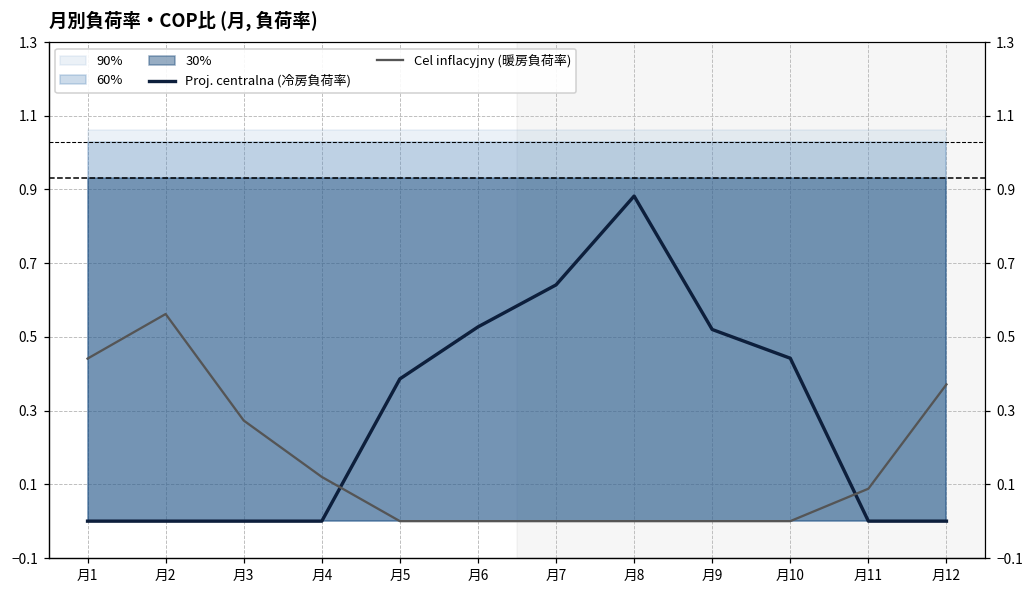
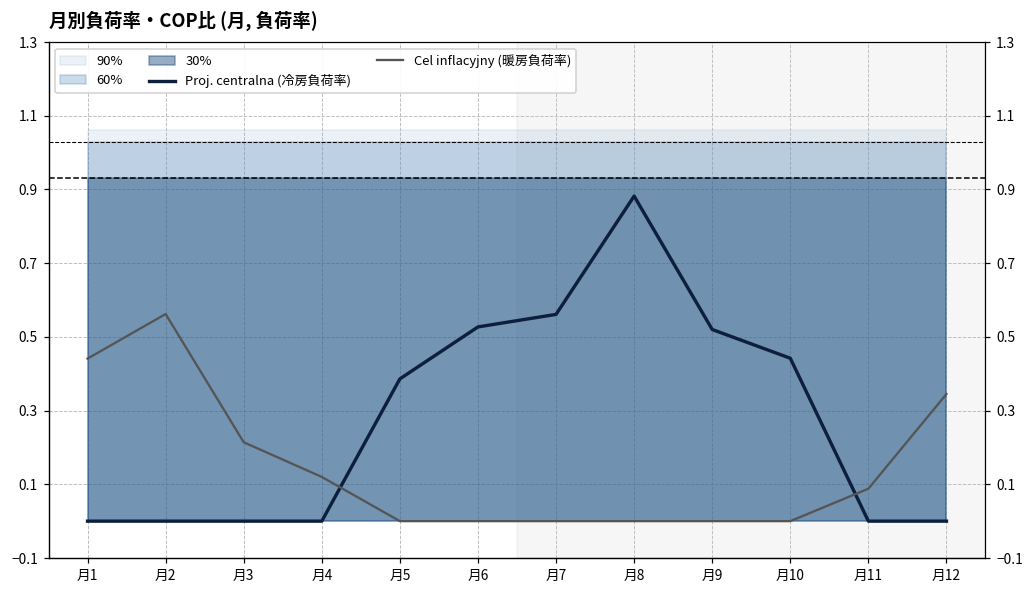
  {
    "Proj. centralna (冷房負荷率)": {
      "月1": 0.00,
      "月2": 0.00,
      "月3": 0.00,
      "月4": 0.00,
      "月5": 0.39,
      "月6": 0.53,
-     "月7": 0.64,
+     "月7": 0.56,
      "月8": 0.88,
      "月9": 0.52,
      "月10": 0.44,
      "月11": 0.00,
      "月12": 0.00
    },
    "90%": {
      "月1": 1.06,
      "月2": 1.06,
      "月3": 1.06,
      "月4": 1.06,
      "月5": 1.06,
      "月6": 1.06,
      "月7": 1.06,
      "月8": 1.06,
      "月9": 1.06,
      "月10": 1.06,
      "月11": 1.06,
      "月12": 1.06
    },
    "Cel inflacyjny (暖房負荷率)": {
      "月1": 0.44,
      "月2": 0.56,
-     "月3": 0.27,
+     "月3": 0.21,
      "月4": 0.12,
      "月5": 0.00,
      "月6": 0.00,
      "月7": 0.00,
      "月8": 0.00,
      "月9": 0.00,
      "月10": 0.00,
      "月11": 0.09,
-     "月12": 0.37
+     "月12": 0.35
    },
    "60%": {
      "月1": 1.03,
      "月2": 1.03,
      "月3": 1.03,
      "月4": 1.03,
      "月5": 1.03,
      "月6": 1.03,
      "月7": 1.03,
      "月8": 1.03,
      "月9": 1.03,
      "月10": 1.03,
      "月11": 1.03,
      "月12": 1.03
    },
    "30%": {
      "月1": 0.93,
      "月2": 0.93,
      "月3": 0.93,
      "月4": 0.93,
      "月5": 0.93,
      "月6": 0.93,
      "月7": 0.93,
      "月8": 0.93,
      "月9": 0.93,
      "月10": 0.93,
      "月11": 0.93,
      "月12": 0.93
    }
  }
